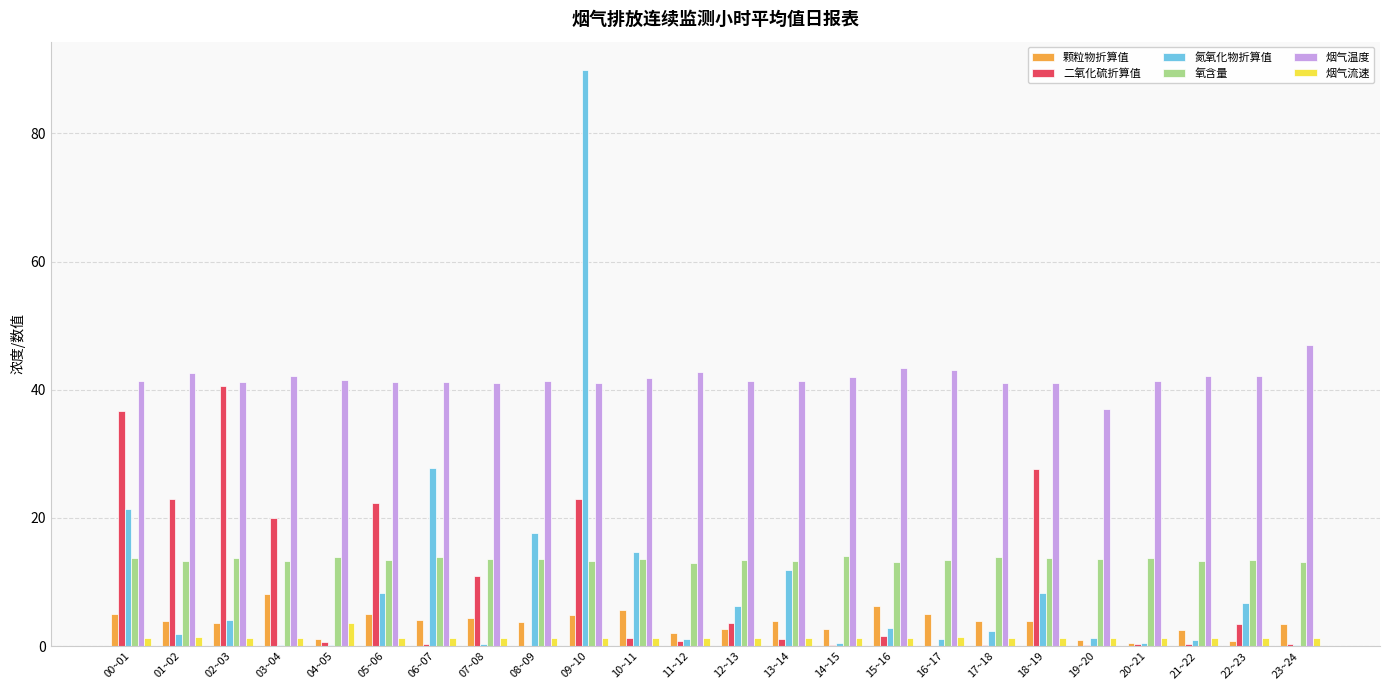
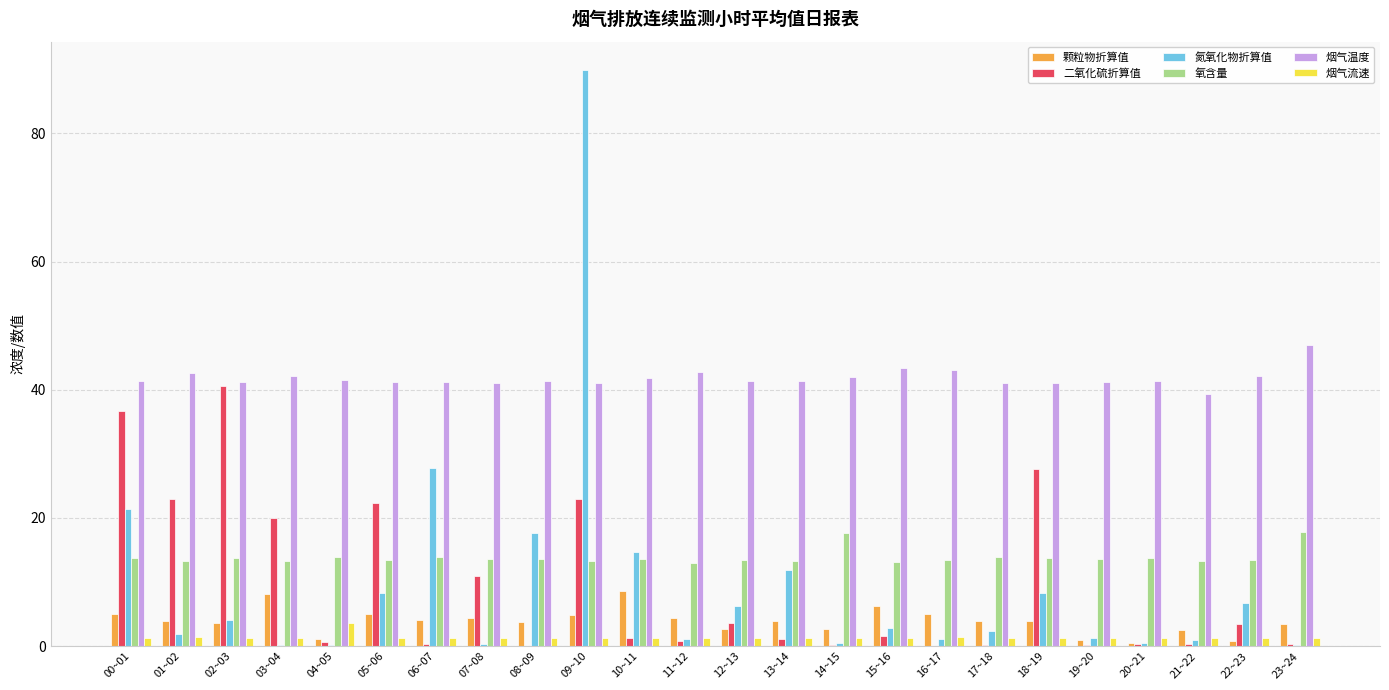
  {
    "颗粒物折算值": {
      "00~01": 5,
      "01~02": 4,
      "02~03": 4,
      "03~04": 8,
      "04~05": 1,
      "05~06": 5,
      "06~07": 4,
      "07~08": 4,
      "08~09": 4,
      "09~10": 5,
-     "10~11": 6,
-     "11~12": 2,
+     "10~11": 9,
+     "11~12": 4,
      "12~13": 3,
      "13~14": 4,
      "14~15": 3,
      "15~16": 6,
      "16~17": 5,
      "17~18": 4,
      "18~19": 4,
      "19~20": 1,
      "20~21": 1,
      "21~22": 2,
      "22~23": 1,
      "23~24": 3
    },
    "二氧化硫折算值": {
      "00~01": 37,
      "01~02": 23,
      "02~03": 41,
      "03~04": 20,
      "04~05": 1,
      "05~06": 22,
      "07~08": 11,
      "09~10": 23,
      "10~11": 1,
      "11~12": 1,
      "12~13": 4,
      "13~14": 1,
      "15~16": 2,
      "18~19": 28,
      "22~23": 3,
      "23~24": 0
    },
    "氮氧化物折算值": {
      "00~01": 21,
      "01~02": 2,
      "02~03": 4,
      "05~06": 8,
      "06~07": 28,
      "08~09": 18,
      "09~10": 90,
      "10~11": 15,
      "11~12": 1,
      "12~13": 6,
      "13~14": 12,
      "14~15": 0,
      "15~16": 3,
      "16~17": 1,
      "17~18": 2,
      "18~19": 8,
      "19~20": 1,
      "20~21": 1,
      "21~22": 1,
      "22~23": 7
    },
    "氧含量": {
      "00~01": 14,
      "01~02": 13,
      "02~03": 14,
      "03~04": 13,
      "04~05": 14,
      "05~06": 13,
      "06~07": 14,
      "07~08": 14,
      "08~09": 14,
      "09~10": 13,
      "10~11": 14,
      "11~12": 13,
      "12~13": 13,
      "13~14": 13,
-     "14~15": 14,
+     "14~15": 18,
      "15~16": 13,
      "16~17": 14,
      "17~18": 14,
      "18~19": 14,
      "19~20": 14,
      "20~21": 14,
      "21~22": 13,
      "22~23": 13,
-     "23~24": 13
+     "23~24": 18
    },
    "烟气温度": {
      "00~01": 41,
      "01~02": 43,
      "02~03": 41,
      "03~04": 42,
      "04~05": 42,
      "05~06": 41,
      "06~07": 41,
      "07~08": 41,
      "08~09": 41,
      "09~10": 41,
      "10~11": 42,
      "11~12": 43,
      "12~13": 41,
      "13~14": 41,
      "14~15": 42,
      "15~16": 43,
      "16~17": 43,
      "17~18": 41,
      "18~19": 41,
-     "19~20": 37,
+     "19~20": 41,
      "20~21": 41,
-     "21~22": 42,
+     "21~22": 39,
      "22~23": 42,
      "23~24": 47
    },
    "烟气流速": {
      "00~01": 1,
      "01~02": 1,
      "02~03": 1,
      "03~04": 1,
      "04~05": 4,
      "05~06": 1,
      "06~07": 1,
      "07~08": 1,
      "08~09": 1,
      "09~10": 1,
      "10~11": 1,
      "11~12": 1,
      "12~13": 1,
      "13~14": 1,
      "14~15": 1,
      "15~16": 1,
      "16~17": 1,
      "17~18": 1,
      "18~19": 1,
      "19~20": 1,
      "20~21": 1,
      "21~22": 1,
      "22~23": 1,
      "23~24": 1
    }
  }
